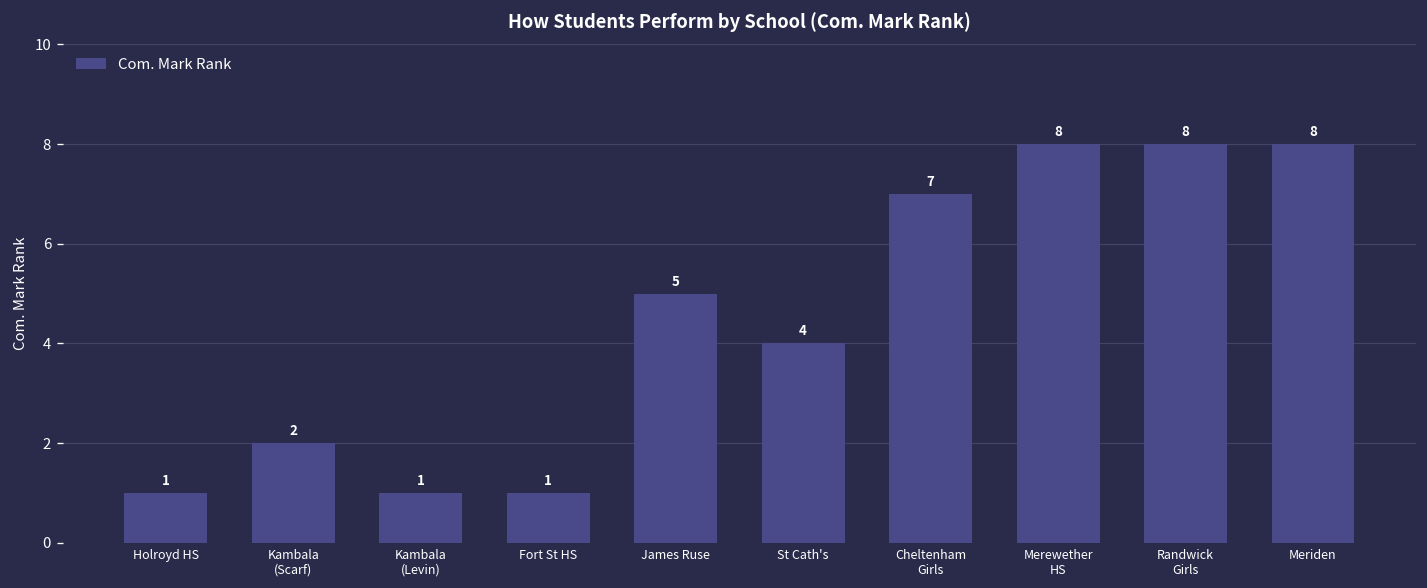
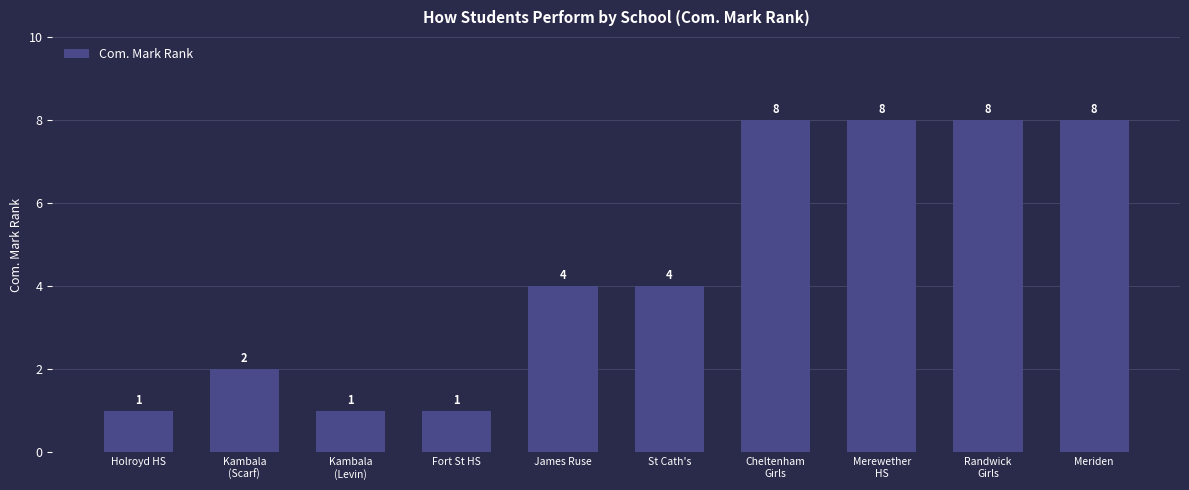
  {
    "Holroyd HS": 1,
    "Kambala (Scarf)": 2,
    "Kambala (Levin)": 1,
    "Fort St HS": 1,
-   "James Ruse": 5,
+   "James Ruse": 4,
    "St Cath's": 4,
-   "Cheltenham Girls": 7,
+   "Cheltenham Girls": 8,
    "Merewether HS": 8,
    "Randwick Girls": 8,
    "Meriden": 8
  }
